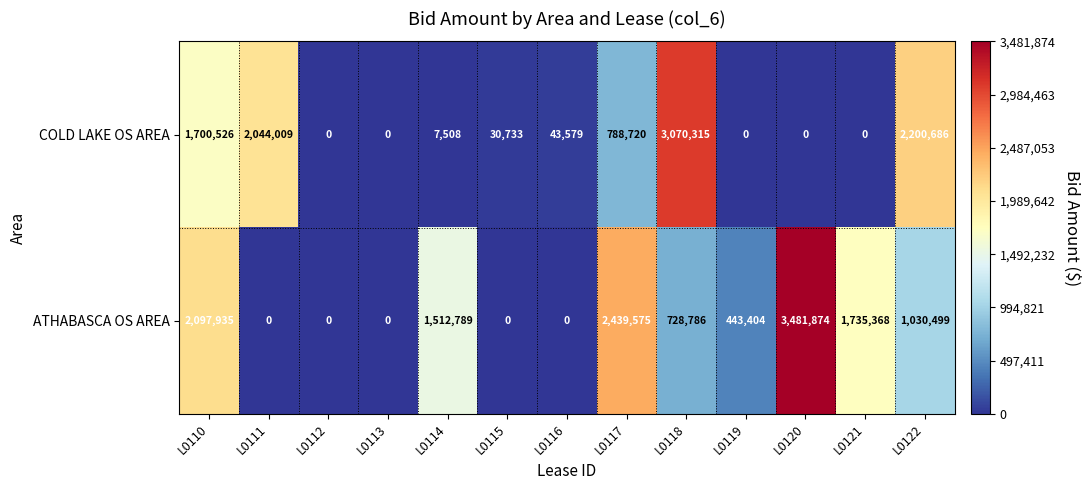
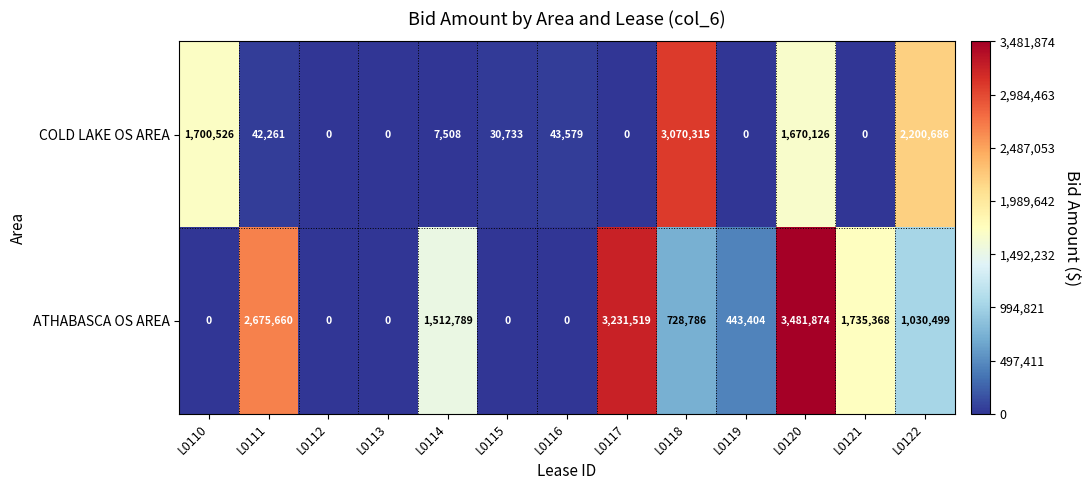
  {
    "COLD LAKE OS AREA": {
      "L0110": "1,700,526",
-     "L0111": "2,044,009",
+     "L0111": "42,261",
      "L0112": "0",
      "L0113": "0",
      "L0114": "7,508",
      "L0115": "30,733",
      "L0116": "43,579",
-     "L0117": "788,720",
+     "L0117": "0",
      "L0118": "3,070,315",
      "L0119": "0",
-     "L0120": "0",
+     "L0120": "1,670,126",
      "L0121": "0",
      "L0122": "2,200,686"
    },
    "ATHABASCA OS AREA": {
-     "L0110": "2,097,935",
-     "L0111": "0",
+     "L0110": "0",
+     "L0111": "2,675,660",
      "L0112": "0",
      "L0113": "0",
      "L0114": "1,512,789",
      "L0115": "0",
      "L0116": "0",
-     "L0117": "2,439,575",
+     "L0117": "3,231,519",
      "L0118": "728,786",
      "L0119": "443,404",
      "L0120": "3,481,874",
      "L0121": "1,735,368",
      "L0122": "1,030,499"
    }
  }
